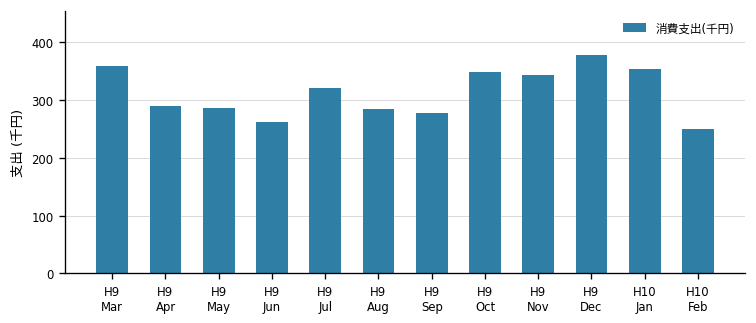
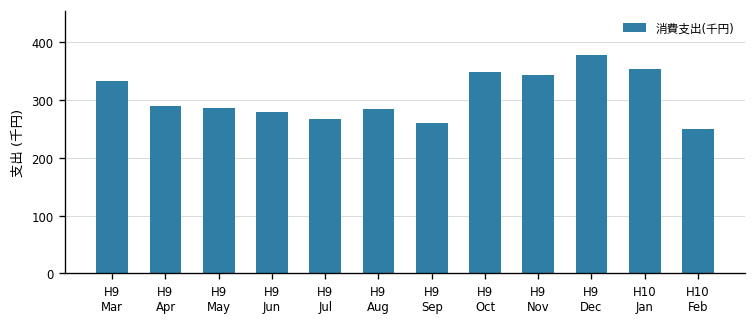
  {
-   "H9 Mar": 360,
+   "H9 Mar": 330,
    "H9 Apr": 290,
    "H9 May": 290,
-   "H9 Jun": 260,
-   "H9 Jul": 320,
+   "H9 Jun": 280,
+   "H9 Jul": 270,
    "H9 Aug": 280,
-   "H9 Sep": 280,
+   "H9 Sep": 260,
    "H9 Oct": 350,
    "H9 Nov": 340,
    "H9 Dec": 380,
    "H10 Jan": 350,
    "H10 Feb": 250
  }
